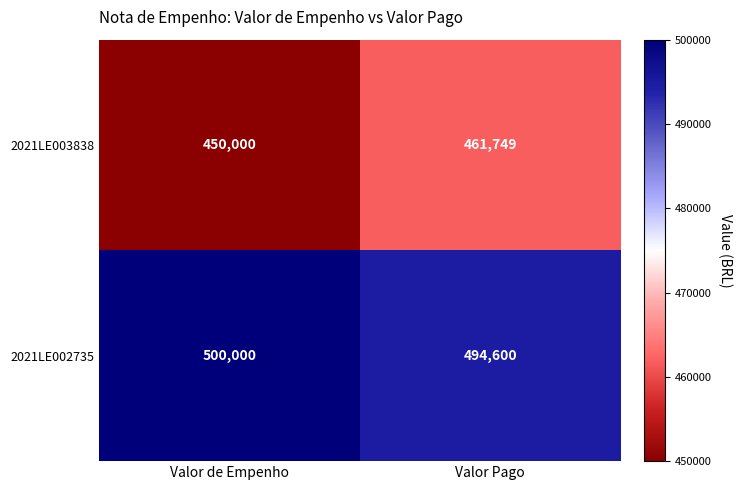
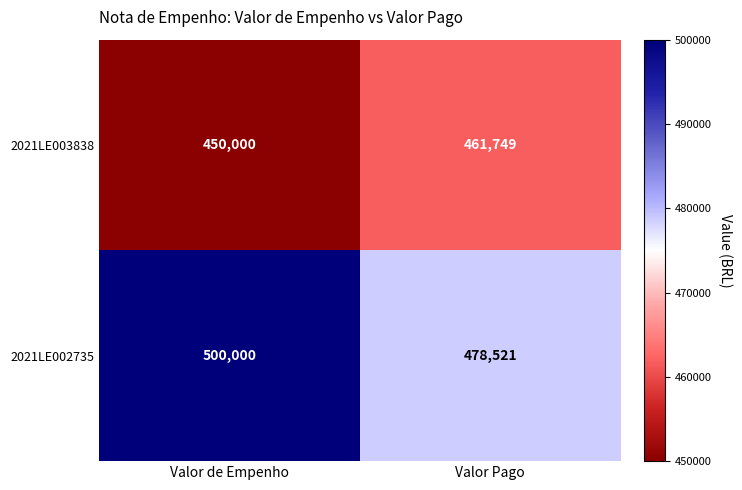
  {
    "2021LE003838": {
      "Valor de Empenho": "450,000",
      "Valor Pago": "461,749"
    },
    "2021LE002735": {
      "Valor de Empenho": "500,000",
-     "Valor Pago": "494,600"
+     "Valor Pago": "478,521"
    }
  }
